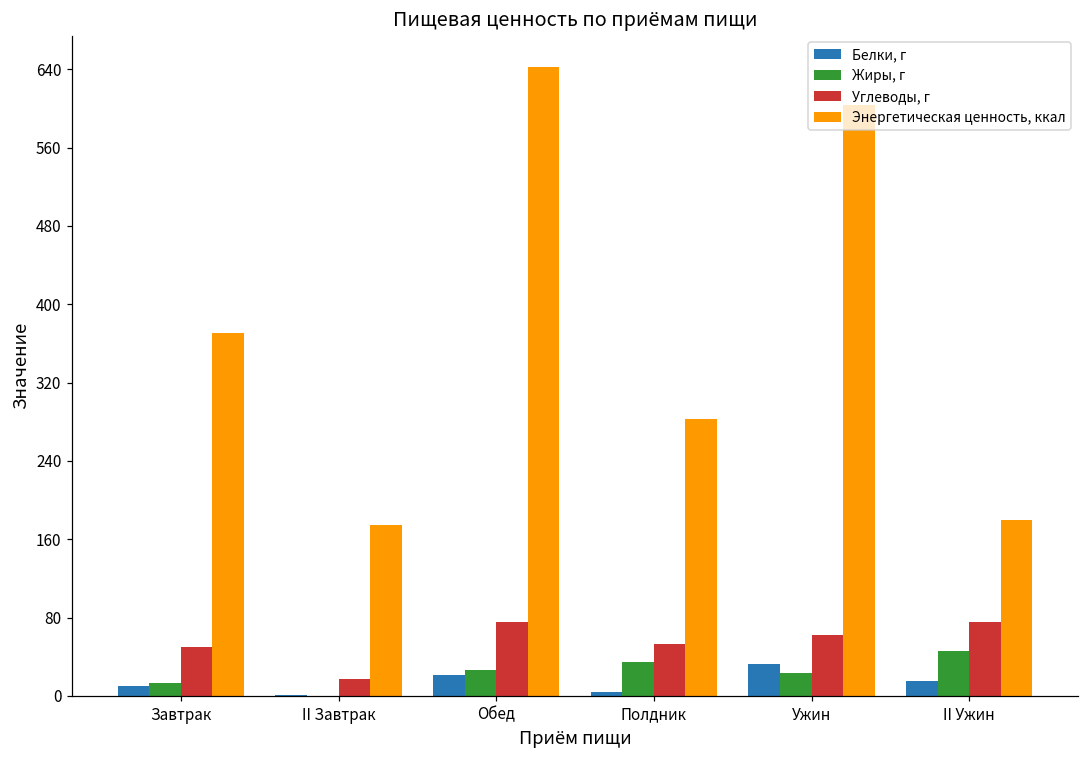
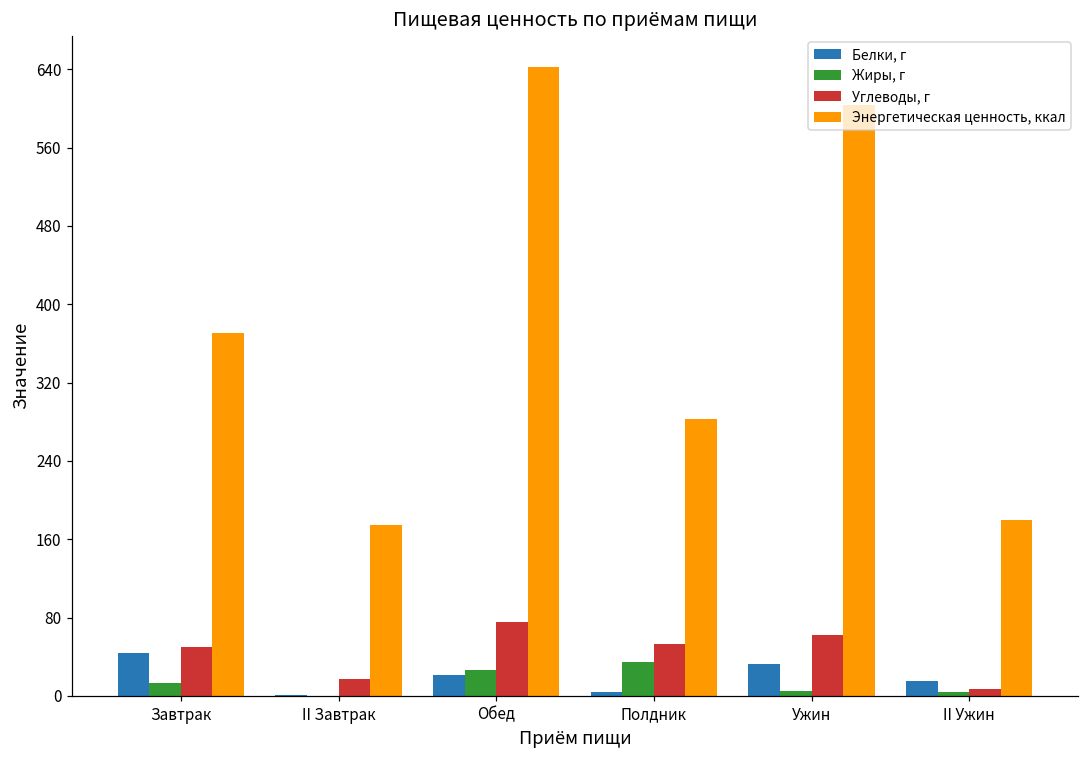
  {
    "Белки, г": {
-     "Завтрак": 10,
+     "Завтрак": 40,
      "Обед": 20,
      "Полдник": 0,
      "Ужин": 30,
      "II Ужин": 20
    },
    "Жиры, г": {
      "Завтрак": 10,
      "Обед": 30,
      "Полдник": 30,
-     "Ужин": 20,
-     "II Ужин": 50
+     "Ужин": 0,
+     "II Ужин": 0
    },
    "Углеводы, г": {
      "Завтрак": 50,
      "II Завтрак": 20,
      "Обед": 80,
      "Полдник": 50,
      "Ужин": 60,
-     "II Ужин": 80
+     "II Ужин": 10
    },
    "Энергетическая ценность, ккал": {
      "Завтрак": 370,
      "II Завтрак": 170,
      "Обед": 640,
      "Полдник": 280,
      "II Ужин": 180
    }
  }
